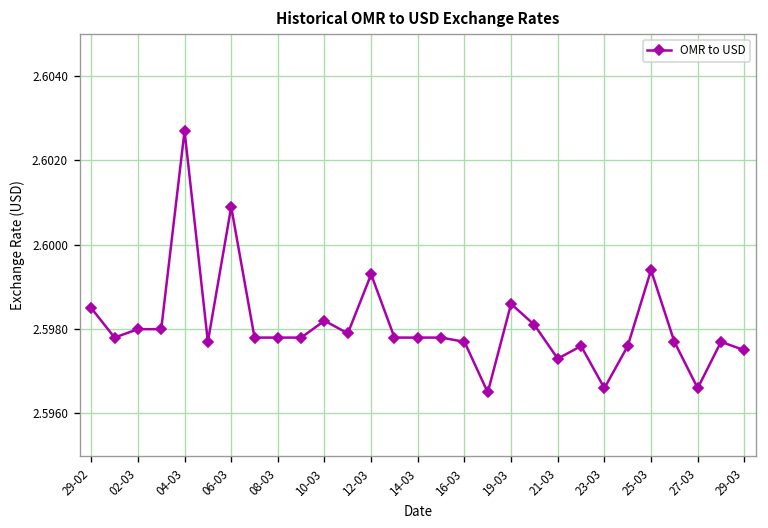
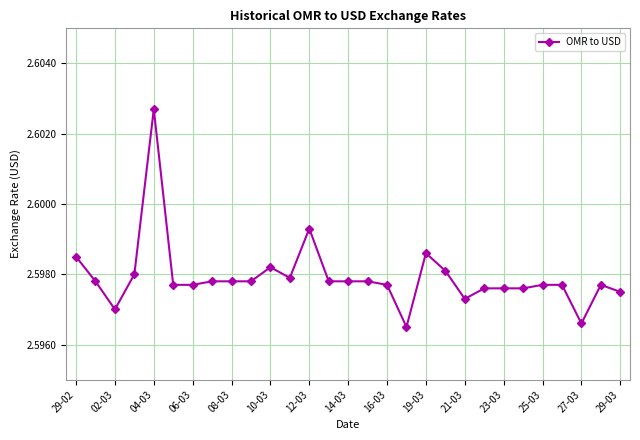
  {
    "29-02": 2.5985,
-   "02-03": 2.598,
+   "02-03": 2.597,
    "04-03": 2.6027,
-   "06-03": 2.6009,
+   "06-03": 2.5977,
    "08-03": 2.5978,
    "10-03": 2.5982,
    "12-03": 2.5993,
    "14-03": 2.5978,
    "16-03": 2.5977,
    "19-03": 2.5986,
    "21-03": 2.5973,
-   "23-03": 2.5966,
-   "25-03": 2.5994,
+   "23-03": 2.5976,
+   "25-03": 2.5977,
    "27-03": 2.5966,
    "29-03": 2.5975
  }
